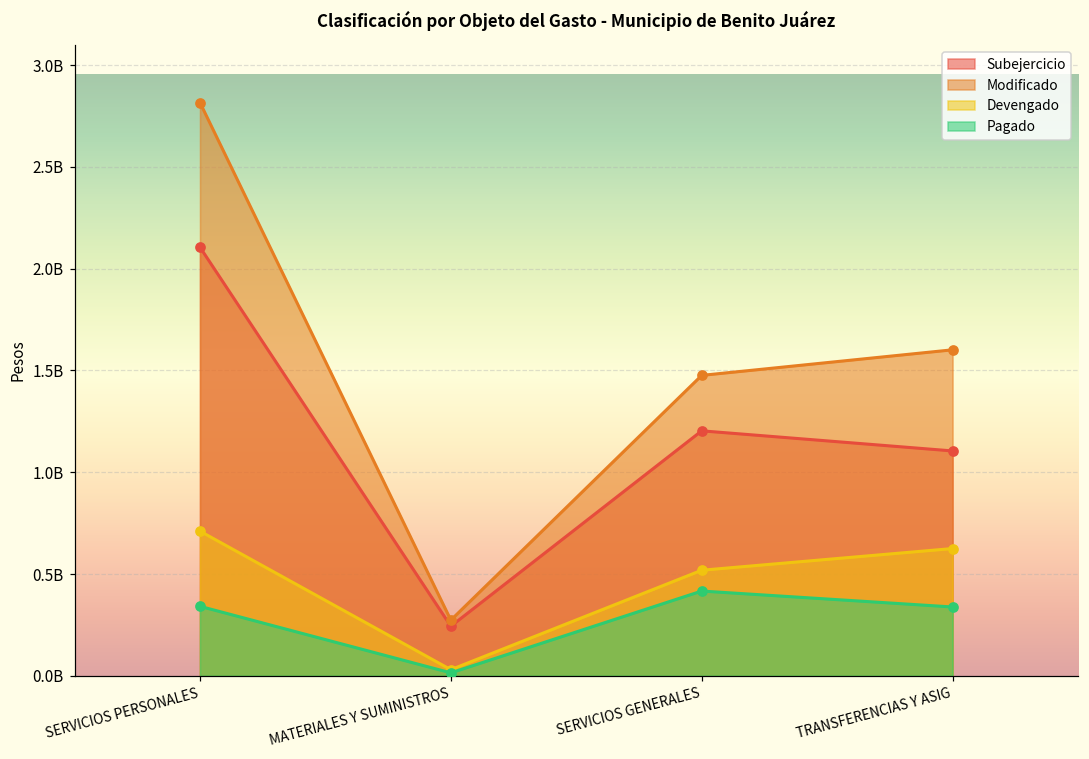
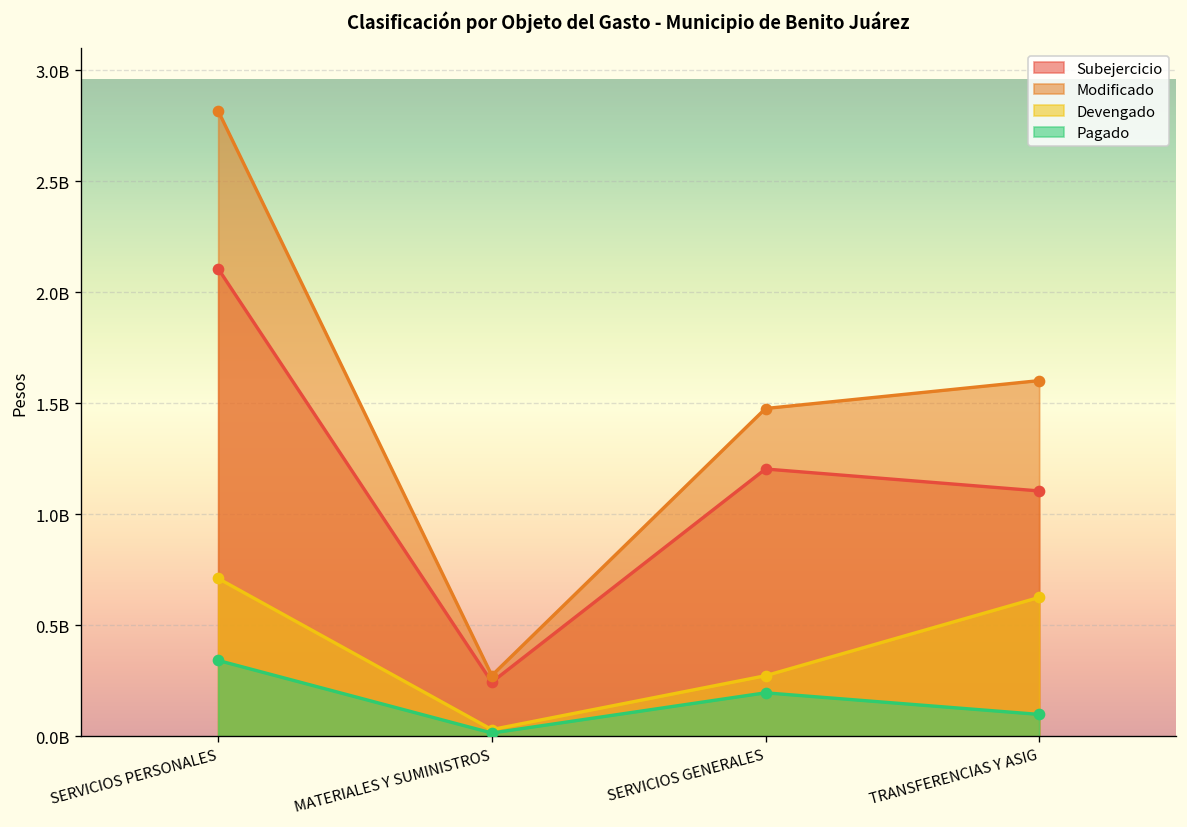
  {
    "Devengado": {
      "SERVICIOS PERSONALES": 710000000,
      "MATERIALES Y SUMINISTROS": 30000000,
-     "SERVICIOS GENERALES": 520000000,
+     "SERVICIOS GENERALES": 270000000,
      "TRANSFERENCIAS Y ASIG": 630000000
    },
    "Pagado": {
      "SERVICIOS PERSONALES": 340000000,
      "MATERIALES Y SUMINISTROS": 10000000,
-     "SERVICIOS GENERALES": 420000000,
-     "TRANSFERENCIAS Y ASIG": 340000000
+     "SERVICIOS GENERALES": 200000000,
+     "TRANSFERENCIAS Y ASIG": 100000000
    }
  }
